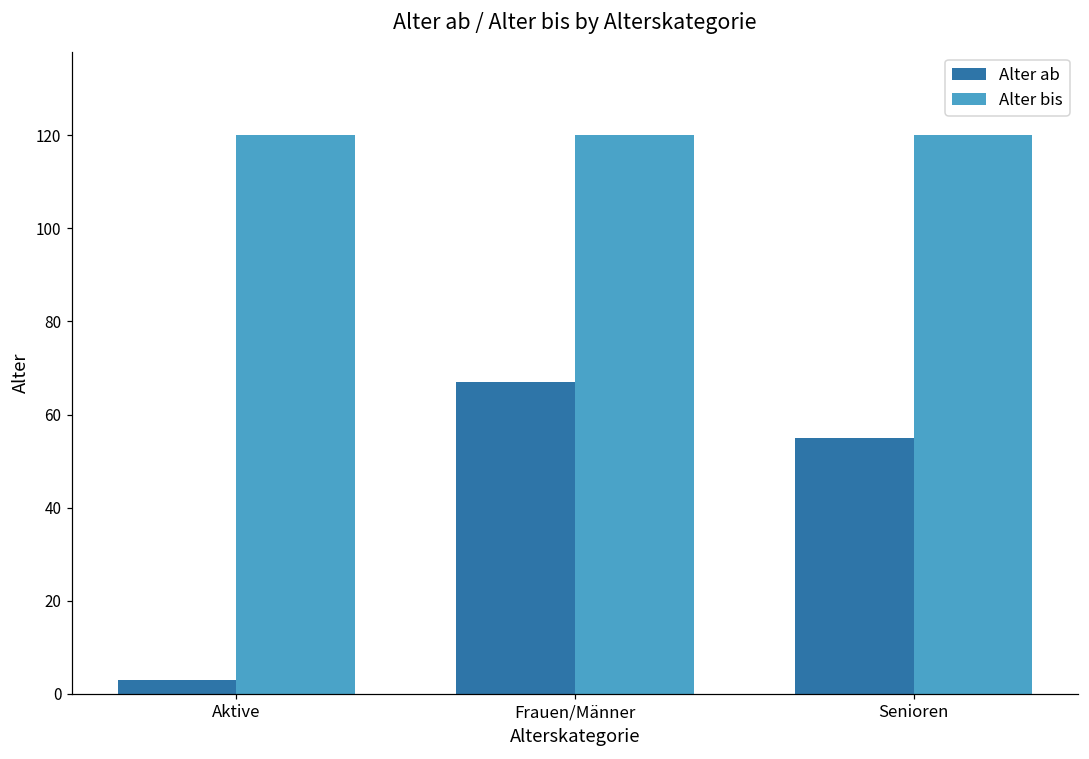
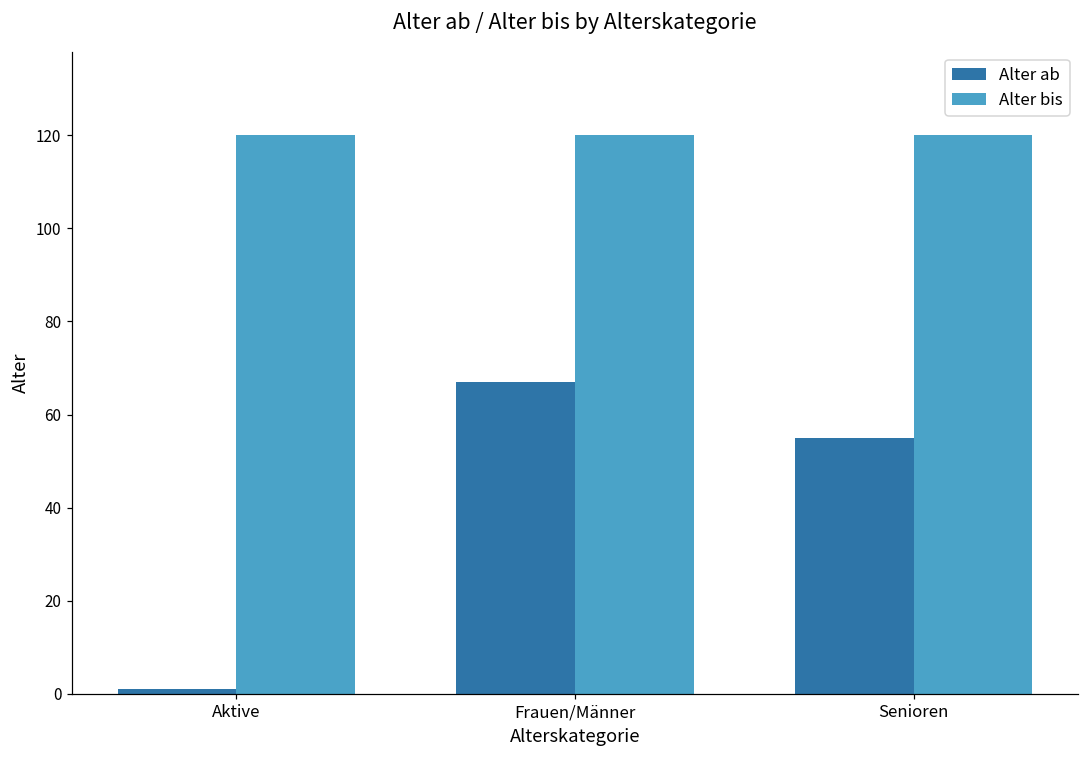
  {
    "Alter ab": {
-     "Aktive": 3,
+     "Aktive": 1,
      "Frauen/Männer": 67,
      "Senioren": 55
    },
    "Alter bis": {
      "Aktive": 120,
      "Frauen/Männer": 120,
      "Senioren": 120
    }
  }
